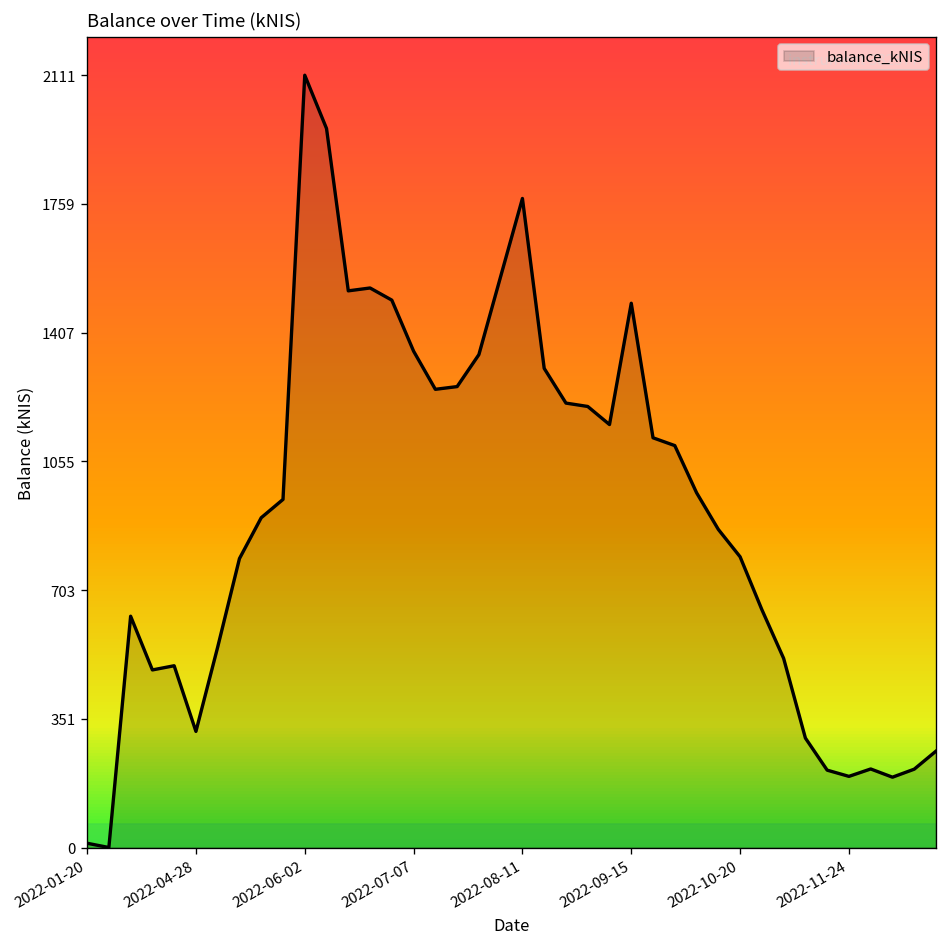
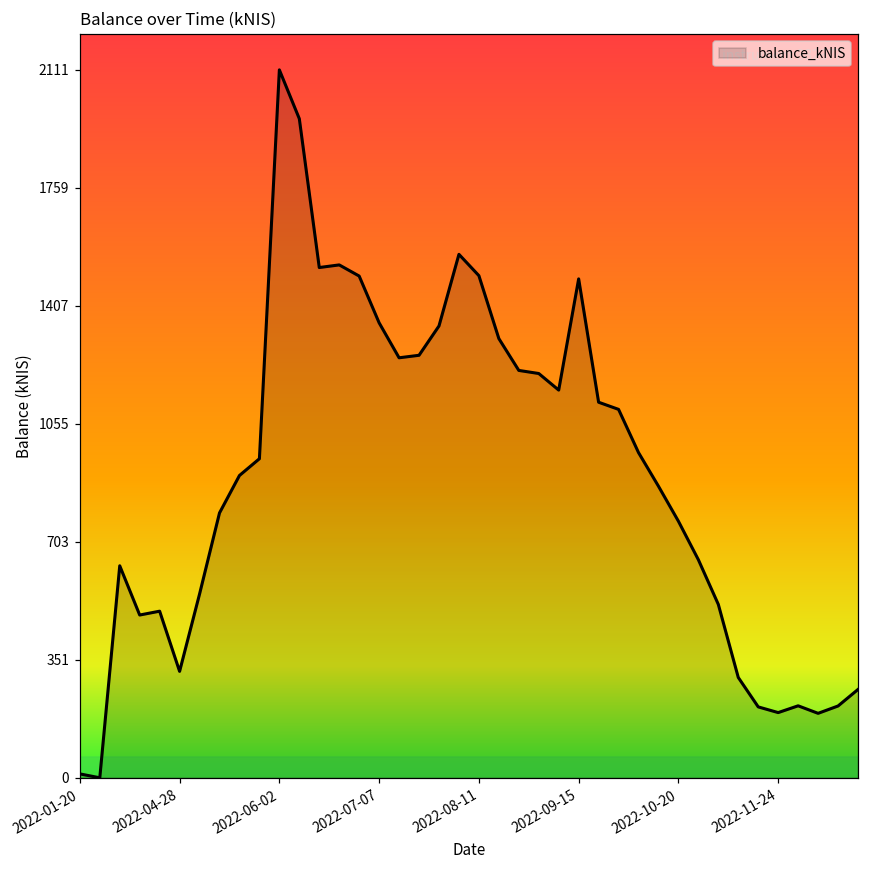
  {
    "2022-04-28": 320,
    "2022-06-02": 2110,
    "2022-07-07": 1360,
-   "2022-08-11": 1770,
+   "2022-08-11": 1500,
    "2022-09-15": 1490,
-   "2022-10-20": 790,
+   "2022-10-20": 770,
    "2022-11-24": 190
  }
